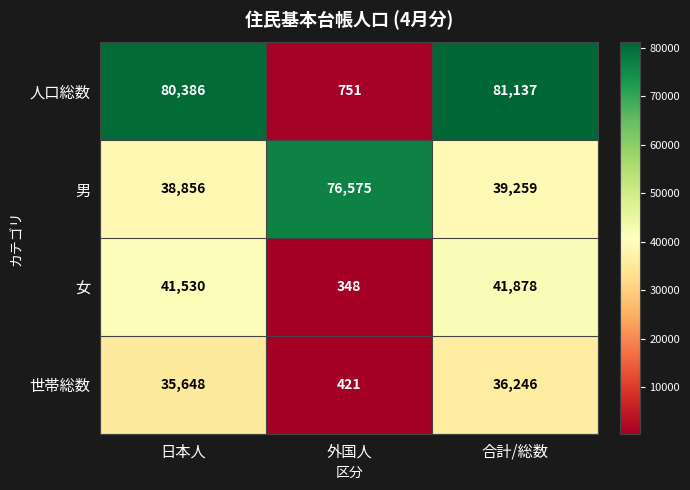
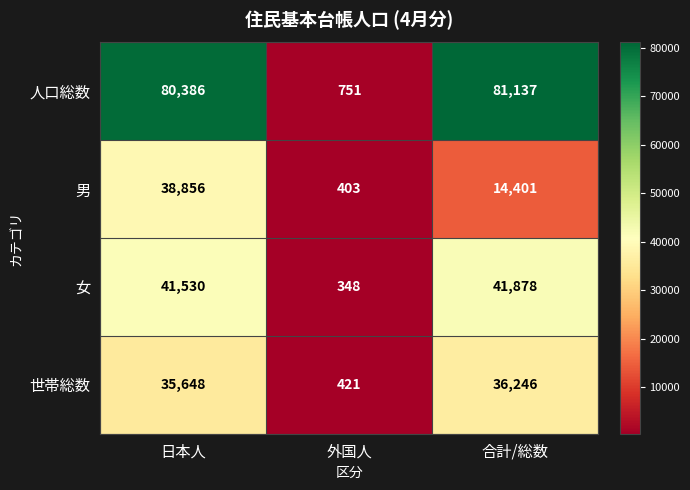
  {
    "人口総数": {
      "日本人": "80,386",
      "外国人": "751",
      "合計/総数": "81,137"
    },
    "男": {
      "日本人": "38,856",
-     "外国人": "76,575",
-     "合計/総数": "39,259"
+     "外国人": "403",
+     "合計/総数": "14,401"
    },
    "女": {
      "日本人": "41,530",
      "外国人": "348",
      "合計/総数": "41,878"
    },
    "世帯総数": {
      "日本人": "35,648",
      "外国人": "421",
      "合計/総数": "36,246"
    }
  }
